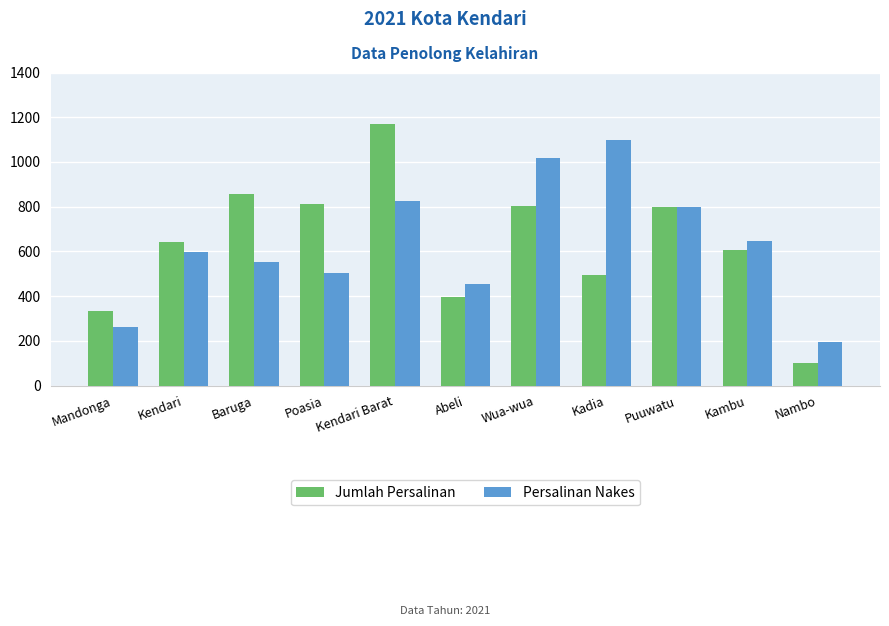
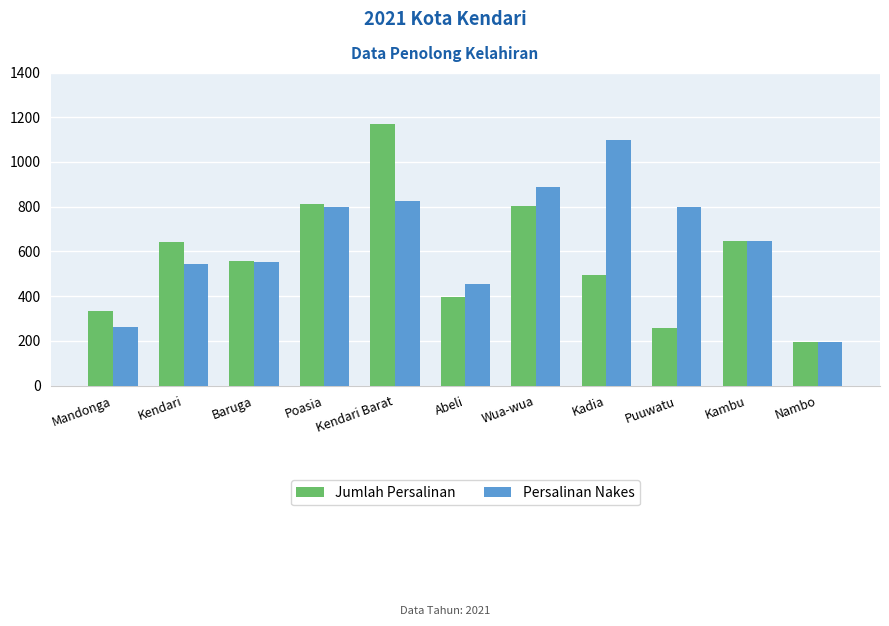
  {
    "Jumlah Persalinan": {
      "Mandonga": 330,
      "Kendari": 640,
-     "Baruga": 860,
+     "Baruga": 560,
      "Poasia": 810,
      "Kendari Barat": 1170,
      "Abeli": 400,
      "Wua-wua": 810,
      "Kadia": 490,
-     "Puuwatu": 800,
-     "Kambu": 610,
-     "Nambo": 100
+     "Puuwatu": 260,
+     "Kambu": 650,
+     "Nambo": 190
    },
    "Persalinan Nakes": {
      "Mandonga": 260,
-     "Kendari": 600,
+     "Kendari": 540,
      "Baruga": 550,
-     "Poasia": 500,
+     "Poasia": 800,
      "Kendari Barat": 830,
      "Abeli": 450,
-     "Wua-wua": 1020,
+     "Wua-wua": 890,
      "Kadia": 1100,
      "Puuwatu": 800,
      "Kambu": 650,
      "Nambo": 190
    }
  }
